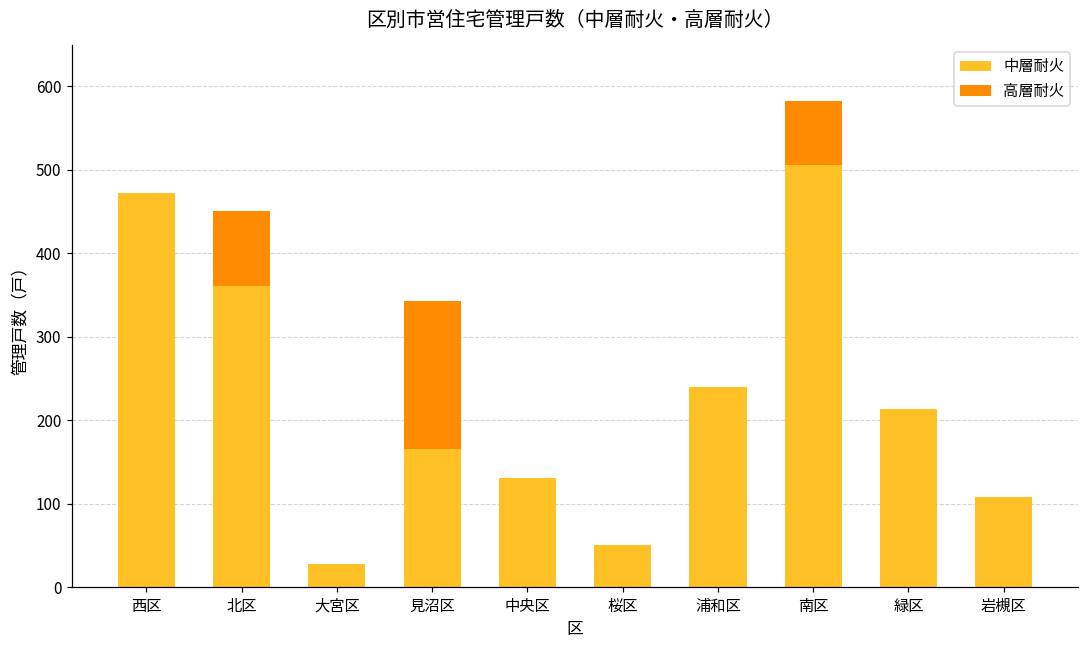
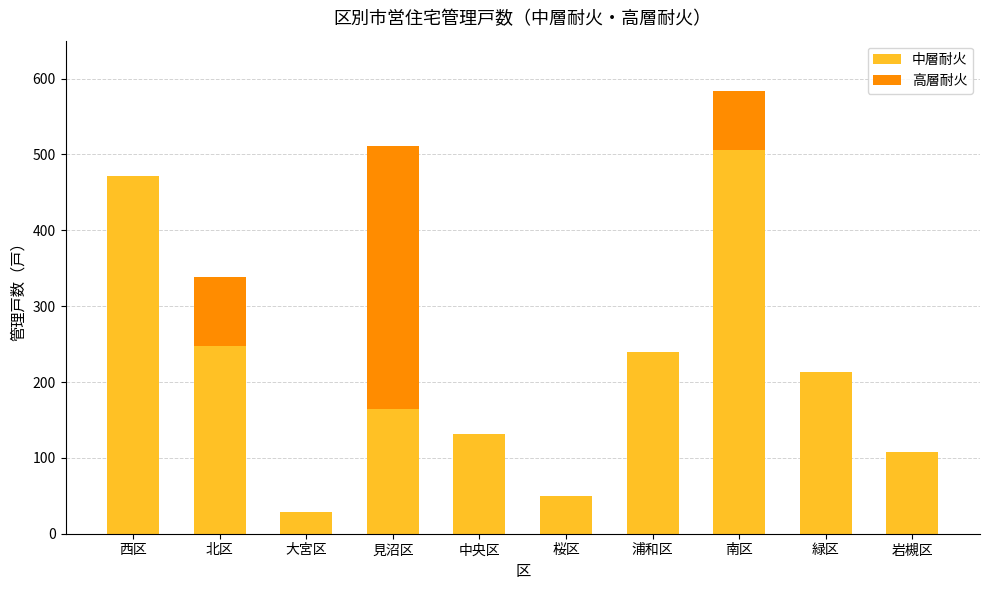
  {
    "中層耐火": {
      "西区": 470,
-     "北区": 360,
+     "北区": 250,
      "大宮区": 30,
      "見沼区": 170,
      "中央区": 130,
      "桜区": 50,
      "浦和区": 240,
      "南区": 510,
      "緑区": 210,
      "岩槻区": 110
    },
    "高層耐火": {
      "西区": 0,
      "北区": 90,
      "大宮区": 0,
-     "見沼区": 180,
+     "見沼区": 350,
      "中央区": 0,
      "桜区": 0,
      "浦和区": 0,
      "南区": 80,
      "緑区": 0,
      "岩槻区": 0
    }
  }
